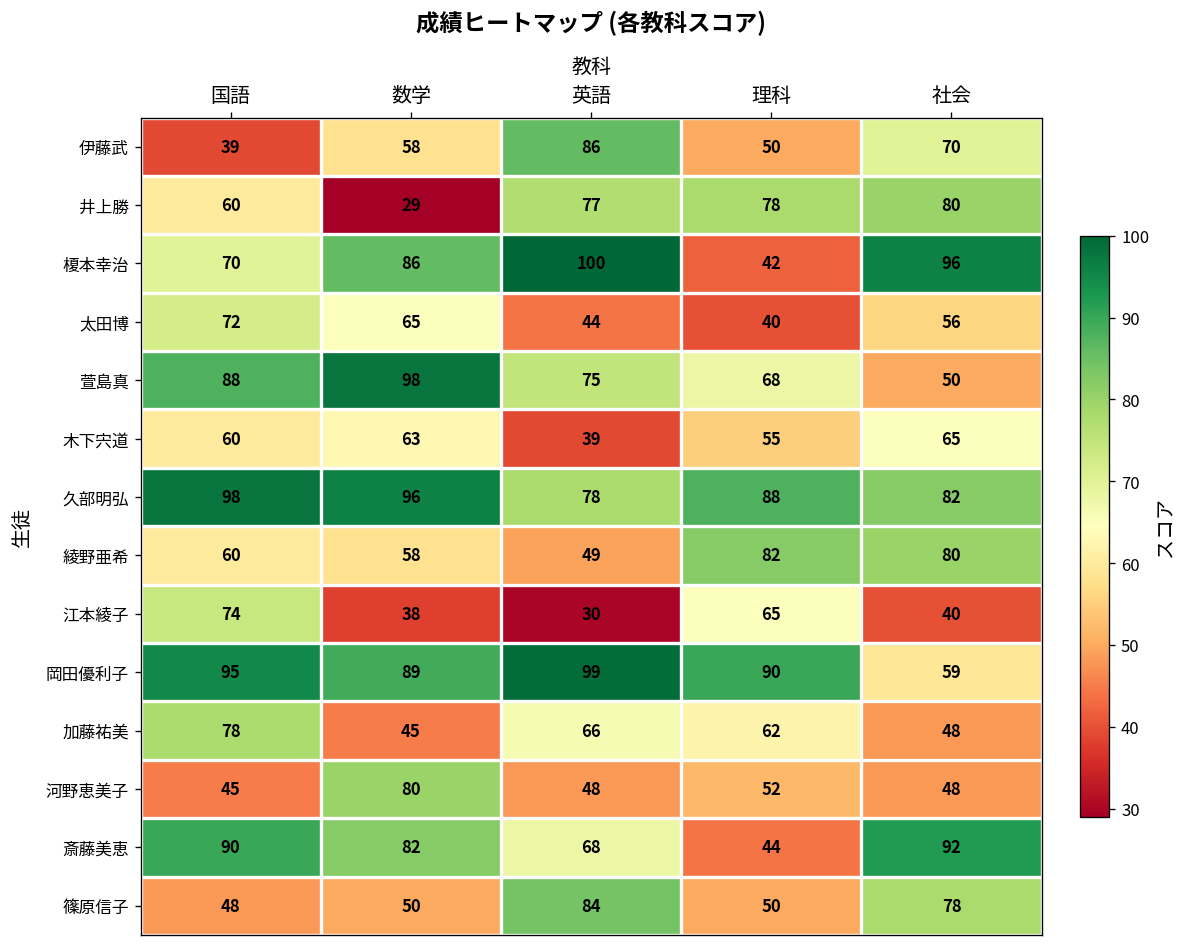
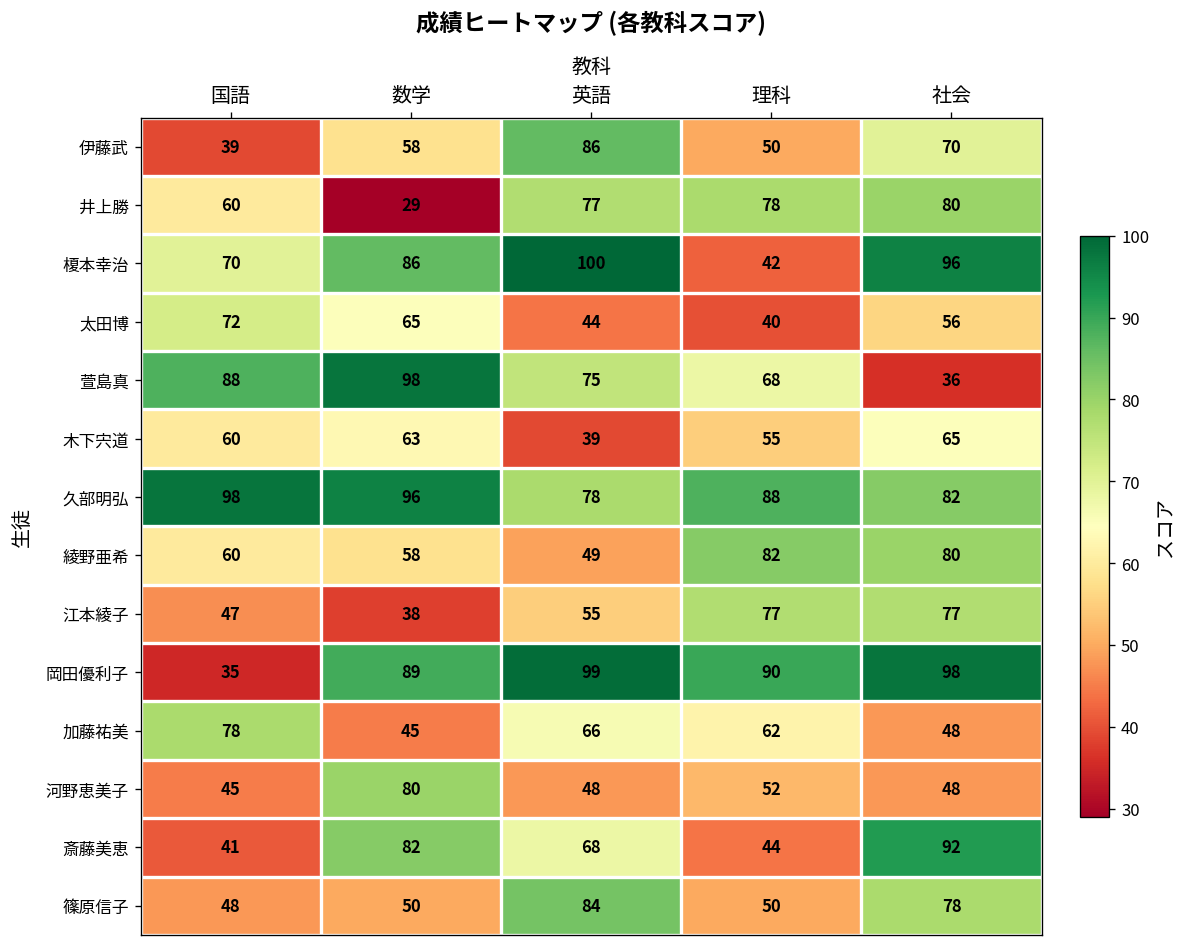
  {
    "伊藤武": {
      "国語": 39,
      "数学": 58,
      "英語": 86,
      "理科": 50,
      "社会": 70
    },
    "井上勝": {
      "国語": 60,
      "数学": 29,
      "英語": 77,
      "理科": 78,
      "社会": 80
    },
    "榎本幸治": {
      "国語": 70,
      "数学": 86,
      "英語": 100,
      "理科": 42,
      "社会": 96
    },
    "太田博": {
      "国語": 72,
      "数学": 65,
      "英語": 44,
      "理科": 40,
      "社会": 56
    },
    "萱島真": {
      "国語": 88,
      "数学": 98,
      "英語": 75,
      "理科": 68,
-     "社会": 50
+     "社会": 36
    },
    "木下宍道": {
      "国語": 60,
      "数学": 63,
      "英語": 39,
      "理科": 55,
      "社会": 65
    },
    "久部明弘": {
      "国語": 98,
      "数学": 96,
      "英語": 78,
      "理科": 88,
      "社会": 82
    },
    "綾野亜希": {
      "国語": 60,
      "数学": 58,
      "英語": 49,
      "理科": 82,
      "社会": 80
    },
    "江本綾子": {
-     "国語": 74,
+     "国語": 47,
      "数学": 38,
-     "英語": 30,
-     "理科": 65,
-     "社会": 40
+     "英語": 55,
+     "理科": 77,
+     "社会": 77
    },
    "岡田優利子": {
-     "国語": 95,
+     "国語": 35,
      "数学": 89,
      "英語": 99,
      "理科": 90,
-     "社会": 59
+     "社会": 98
    },
    "加藤祐美": {
      "国語": 78,
      "数学": 45,
      "英語": 66,
      "理科": 62,
      "社会": 48
    },
    "河野恵美子": {
      "国語": 45,
      "数学": 80,
      "英語": 48,
      "理科": 52,
      "社会": 48
    },
    "斎藤美恵": {
-     "国語": 90,
+     "国語": 41,
      "数学": 82,
      "英語": 68,
      "理科": 44,
      "社会": 92
    },
    "篠原信子": {
      "国語": 48,
      "数学": 50,
      "英語": 84,
      "理科": 50,
      "社会": 78
    }
  }
